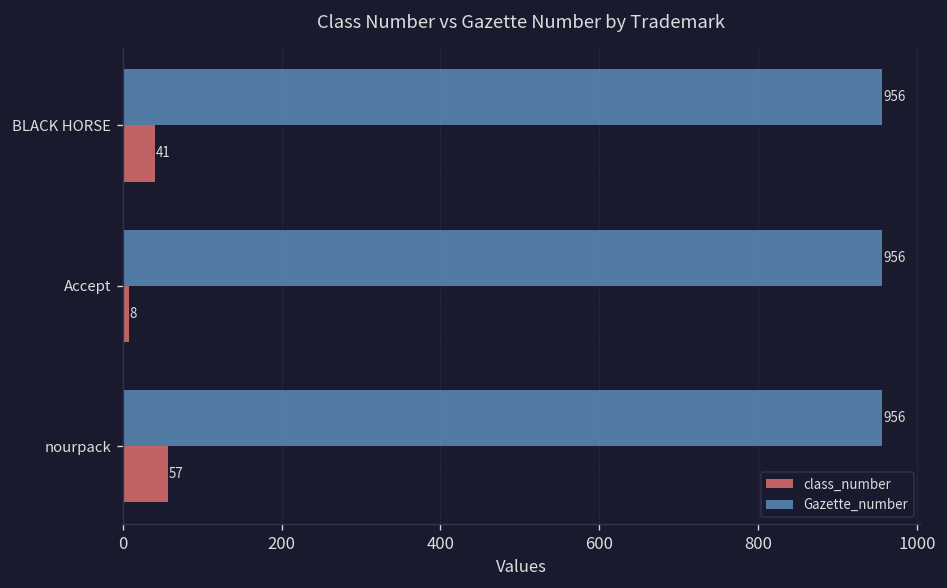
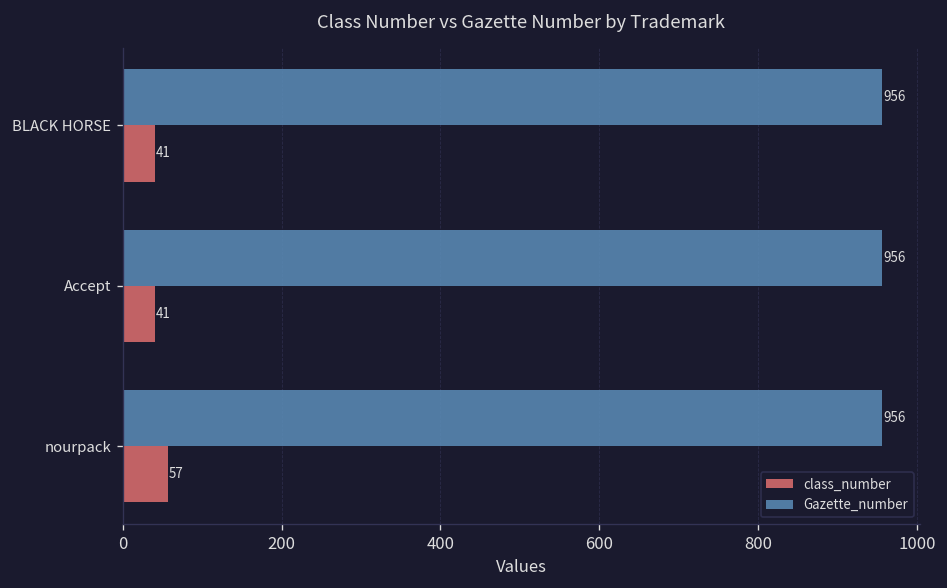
  {
    "class_number": {
      "BLACK HORSE": 41,
-     "Accept": 8,
+     "Accept": 41,
      "nourpack": 57
    },
    "Gazette_number": {
      "BLACK HORSE": 956,
      "Accept": 956,
      "nourpack": 956
    }
  }
